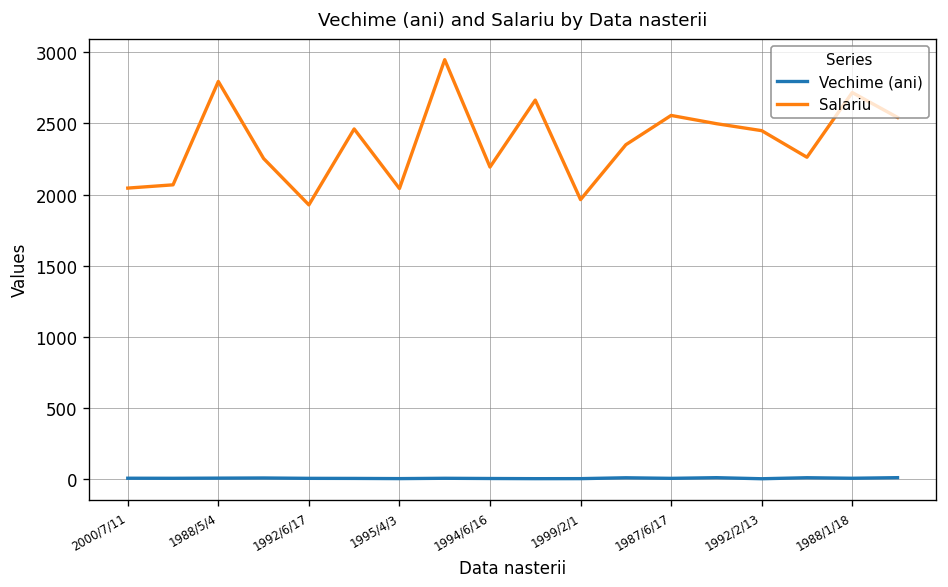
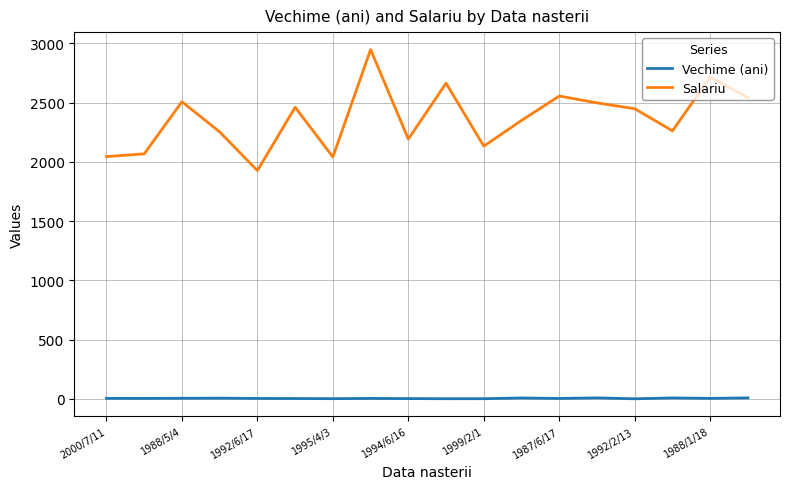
  {
    "Vechime (ani)": {
      "2000/7/11": 0,
      "1988/5/4": 10,
      "1992/6/17": 0,
      "1995/4/3": 0,
      "1994/6/16": 0,
      "1999/2/1": 0,
      "1987/6/17": 0,
      "1992/2/13": 0,
      "1988/1/18": 0
    },
    "Salariu": {
      "2000/7/11": 2050,
-     "1988/5/4": 2800,
+     "1988/5/4": 2510,
      "1992/6/17": 1930,
      "1995/4/3": 2040,
      "1994/6/16": 2190,
-     "1999/2/1": 1960,
+     "1999/2/1": 2130,
      "1987/6/17": 2560,
      "1992/2/13": 2450
    }
  }
